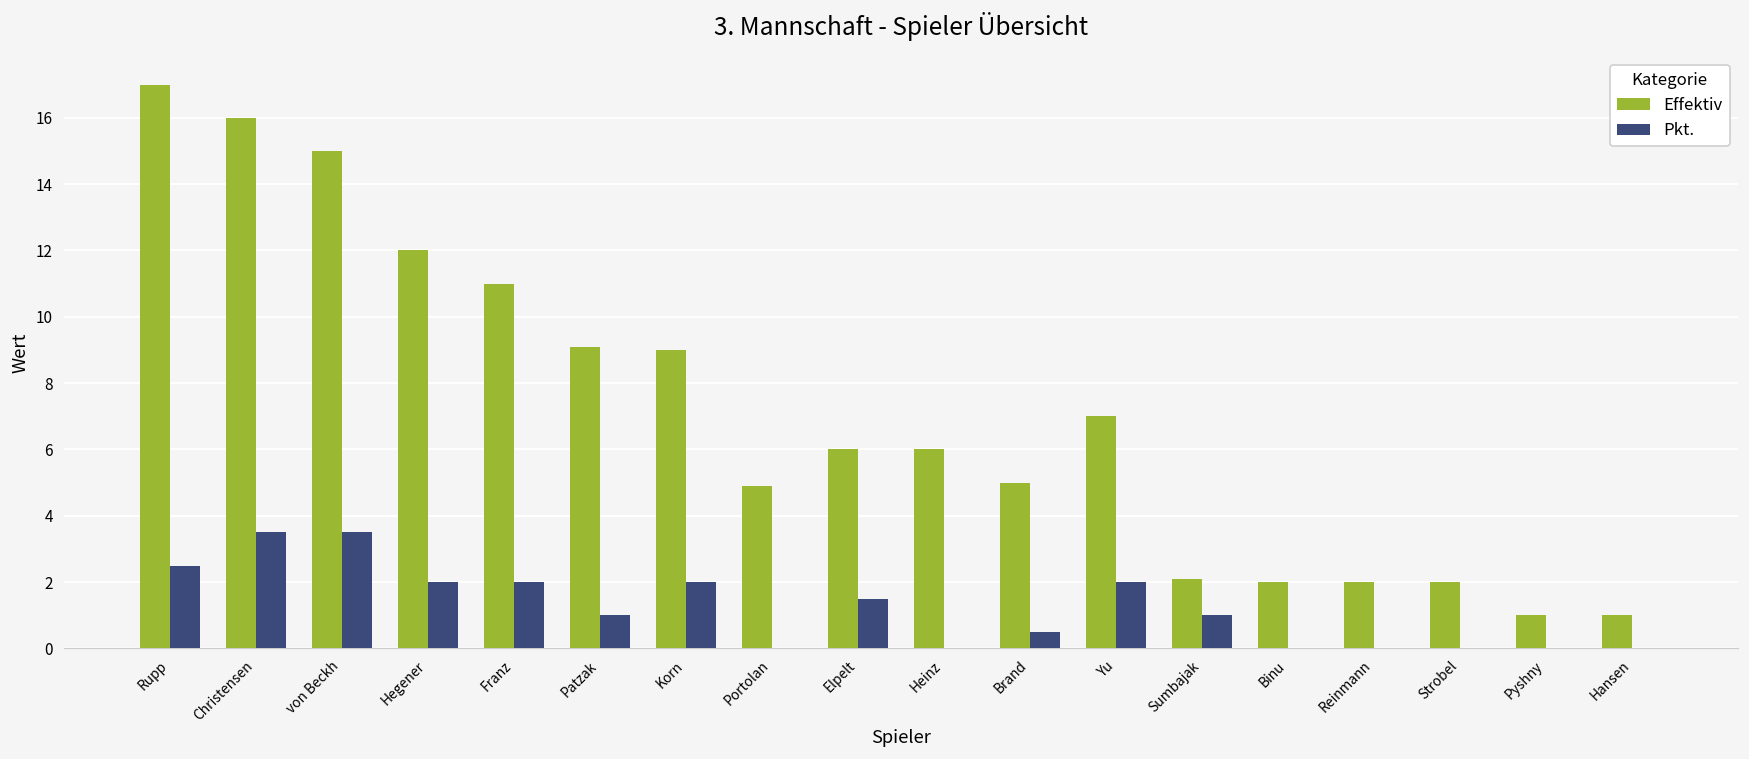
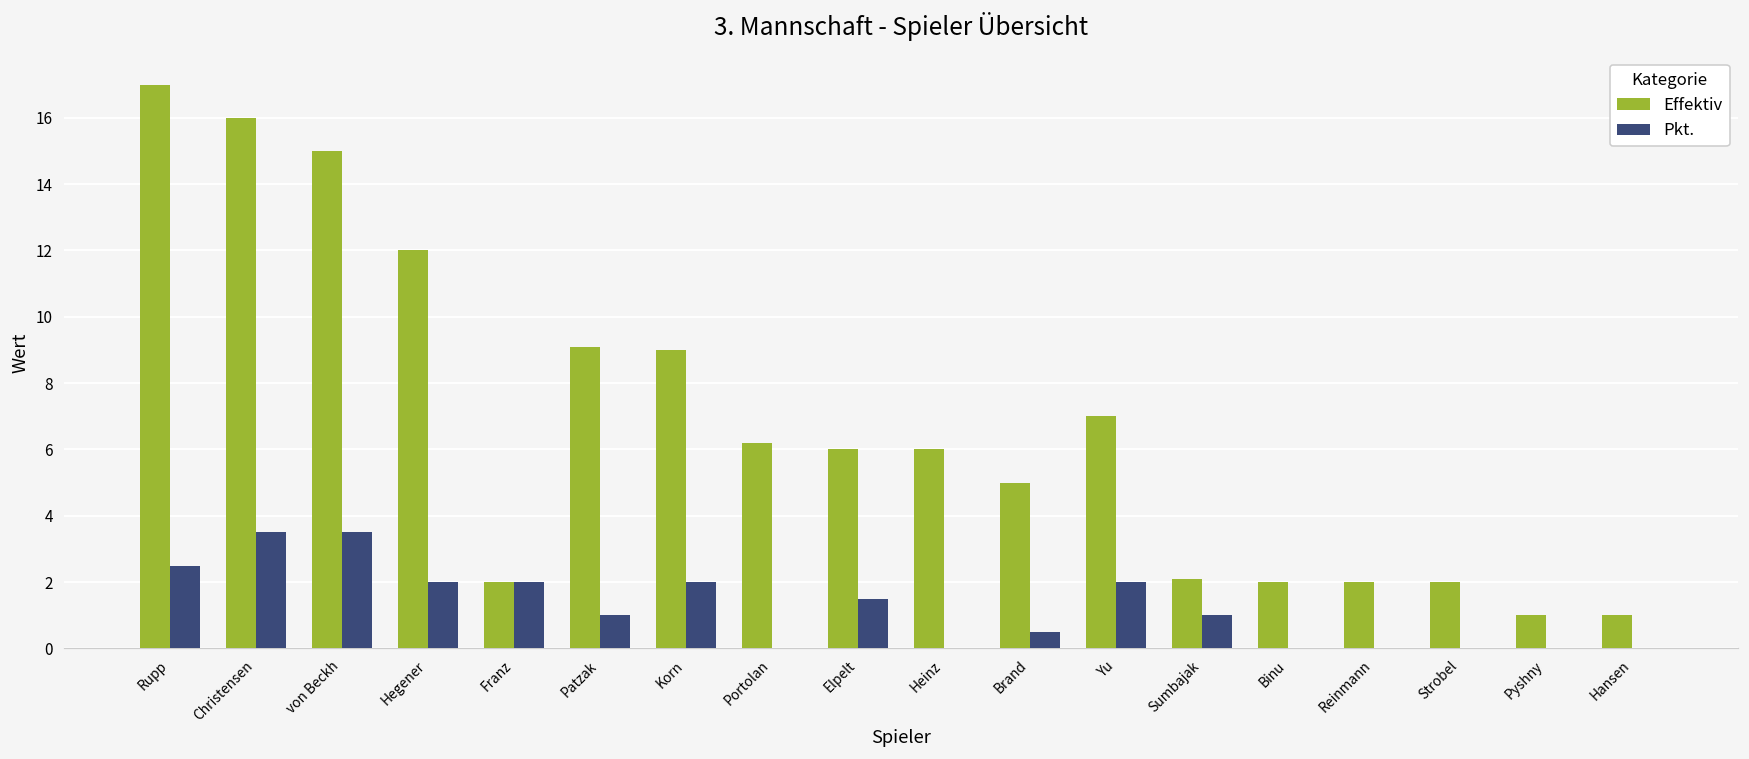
  {
    "Effektiv": {
      "Rupp": 17.0,
      "Christensen": 16.0,
      "von Beckh": 15.0,
      "Hegener": 12.0,
-     "Franz": 11,
+     "Franz": 2,
      "Patzak": 9.1,
      "Korn": 9.0,
-     "Portolan": 4.9,
+     "Portolan": 6.2,
      "Elpelt": 6.0,
      "Heinz": 6.0,
      "Brand": 5.0,
      "Yu": 7.0,
      "Sumbajak": 2.1,
      "Binu": 2.0,
      "Reinmann": 2.0,
      "Strobel": 2.0,
      "Pyshny": 1.0,
      "Hansen": 1.0
    },
    "Pkt.": {
      "Rupp": 2.5,
      "Christensen": 3.5,
      "von Beckh": 3.5,
      "Hegener": 2.0,
      "Franz": 2.0,
      "Patzak": 1.0,
      "Korn": 2.0,
      "Portolan": 0.0,
      "Elpelt": 1.5,
      "Heinz": 0.0,
      "Brand": 0.5,
      "Yu": 2.0,
      "Sumbajak": 1.0,
      "Binu": 0.0,
      "Reinmann": 0.0,
      "Strobel": 0.0,
      "Pyshny": 0.0,
      "Hansen": 0.0
    }
  }
